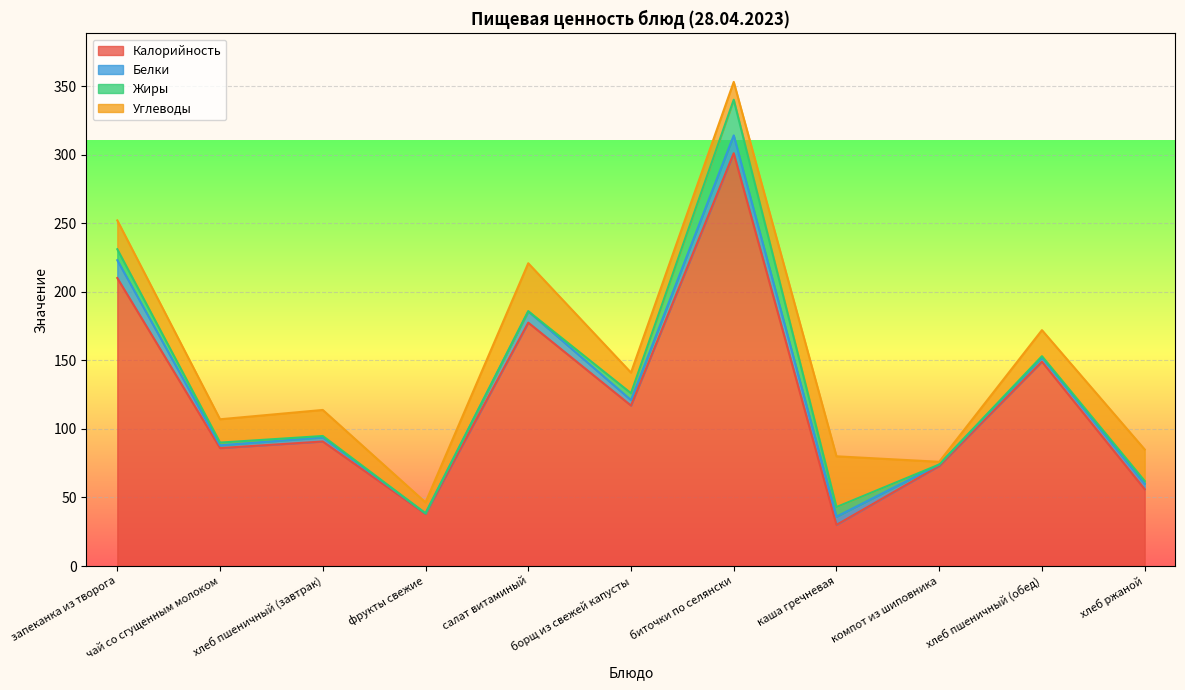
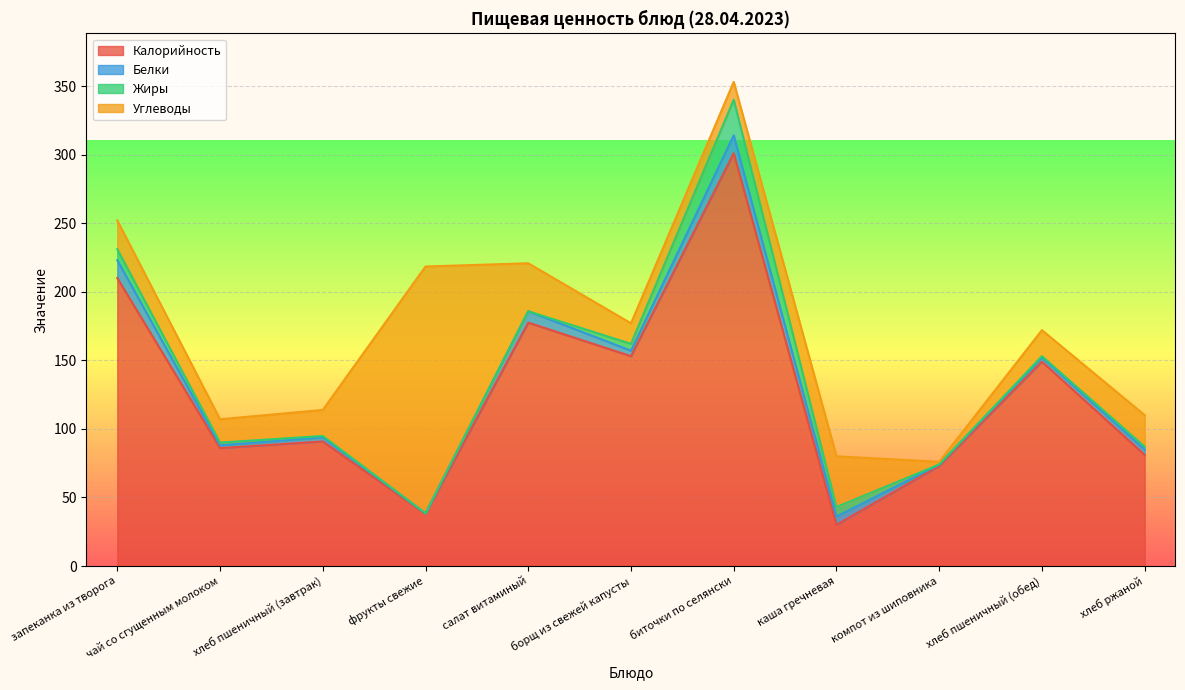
  {
    "Калорийность": {
      "запеканка из творога": 210,
      "чай со сгущенным молоком": 86,
      "хлеб пшеничный (завтрак)": 91,
      "салат витаминый": 177,
-     "борщ из свежей капусты": 117,
+     "борщ из свежей капусты": 153,
      "биточки по селянски": 301,
      "каша гречневая": 30,
      "хлеб пшеничный (обед)": 149,
-     "хлеб ржаной": 56
+     "хлеб ржаной": 81
    },
    "Белки": {
      "запеканка из творога": 13,
      "чай со сгущенным молоком": 2,
      "борщ из свежей капусты": 4,
      "биточки по селянски": 13,
      "каша гречневая": 6,
      "хлеб ржаной": 4
    },
    "Жиры": {
      "запеканка из творога": 8,
      "чай со сгущенным молоком": 2,
      "борщ из свежей капусты": 5,
      "биточки по селянски": 26,
      "каша гречневая": 7,
      "хлеб ржаной": 2
    },
    "Углеводы": {
      "запеканка из творога": 21,
      "чай со сгущенным молоком": 17,
      "хлеб пшеничный (завтрак)": 19,
-     "фрукты свежие": 8,
+     "фрукты свежие": 180,
      "салат витаминый": 35,
      "борщ из свежей капусты": 15,
      "биточки по селянски": 13,
      "каша гречневая": 37,
      "компот из шиповника": 2,
      "хлеб пшеничный (обед)": 19,
      "хлеб ржаной": 23
    }
  }
